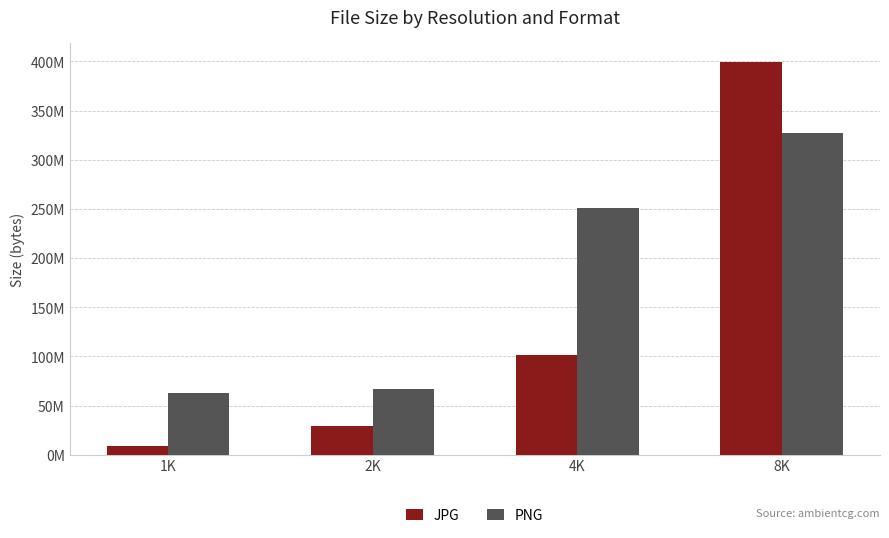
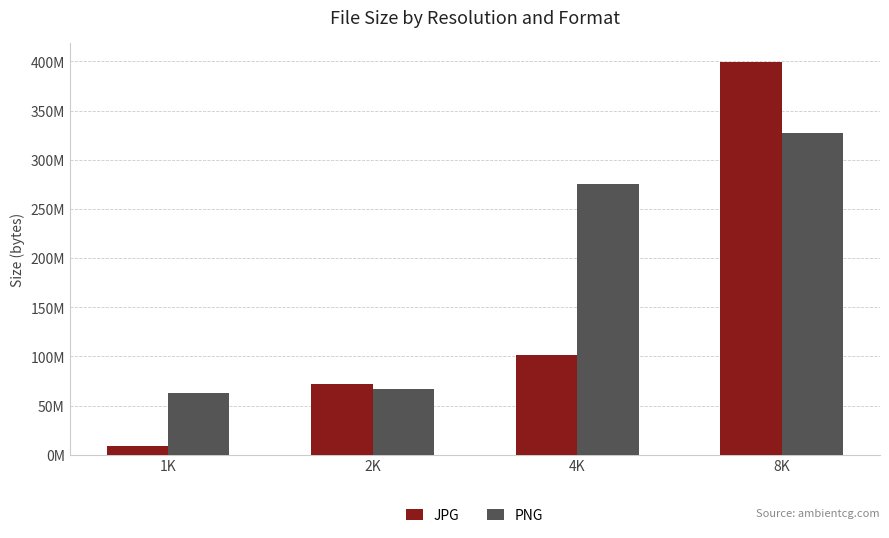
  {
    "JPG": {
      "1K": 10000000,
-     "2K": 30000000,
+     "2K": 70000000,
      "4K": 100000000,
      "8K": 400000000
    },
    "PNG": {
      "1K": 60000000,
      "2K": 70000000,
-     "4K": 250000000,
+     "4K": 280000000,
      "8K": 330000000
    }
  }
